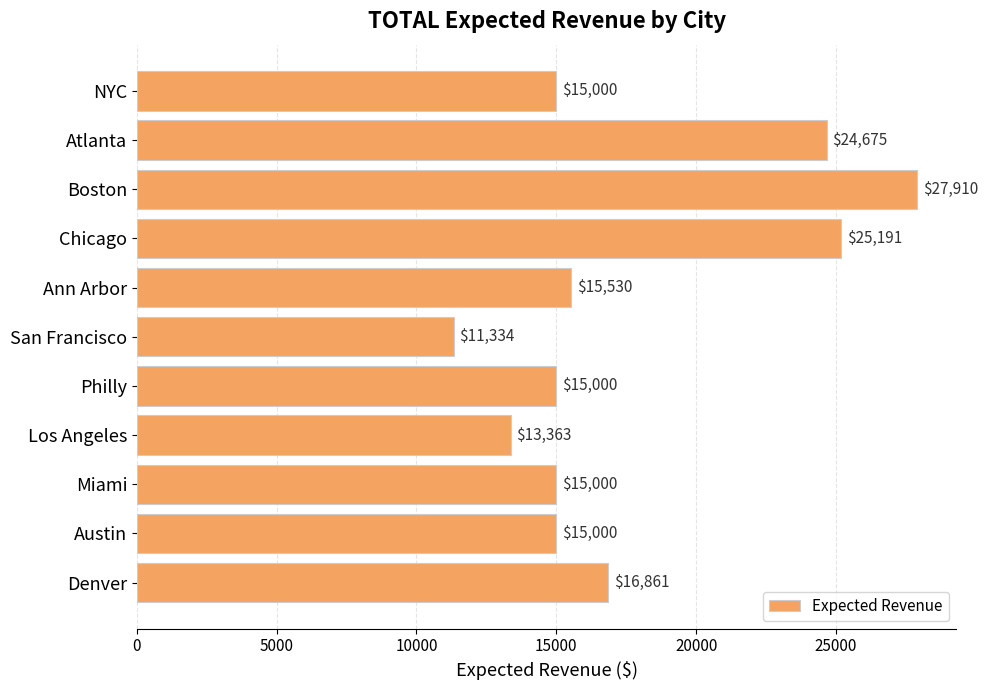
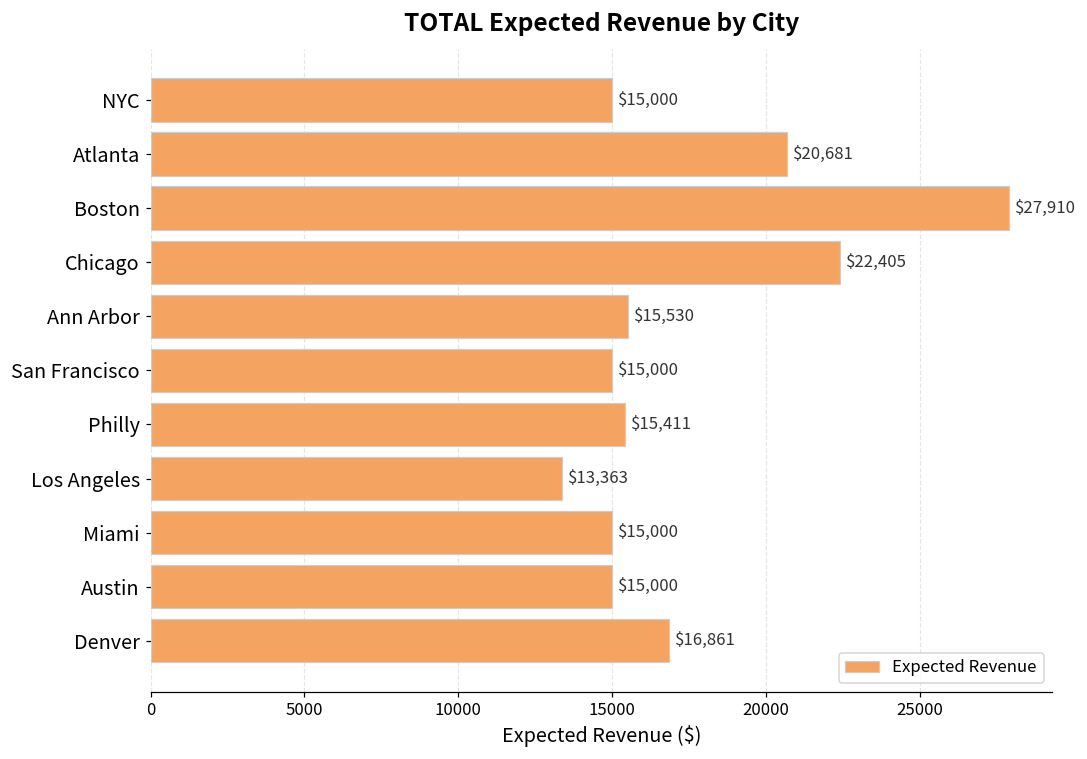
  {
    "NYC": "$15,000",
-   "Atlanta": "$24,675",
+   "Atlanta": "$20,681",
    "Boston": "$27,910",
-   "Chicago": "$25,191",
+   "Chicago": "$22,405",
    "Ann Arbor": "$15,530",
-   "San Francisco": "$11,334",
-   "Philly": "$15,000",
+   "San Francisco": "$15,000",
+   "Philly": "$15,411",
    "Los Angeles": "$13,363",
    "Miami": "$15,000",
    "Austin": "$15,000",
    "Denver": "$16,861"
  }
